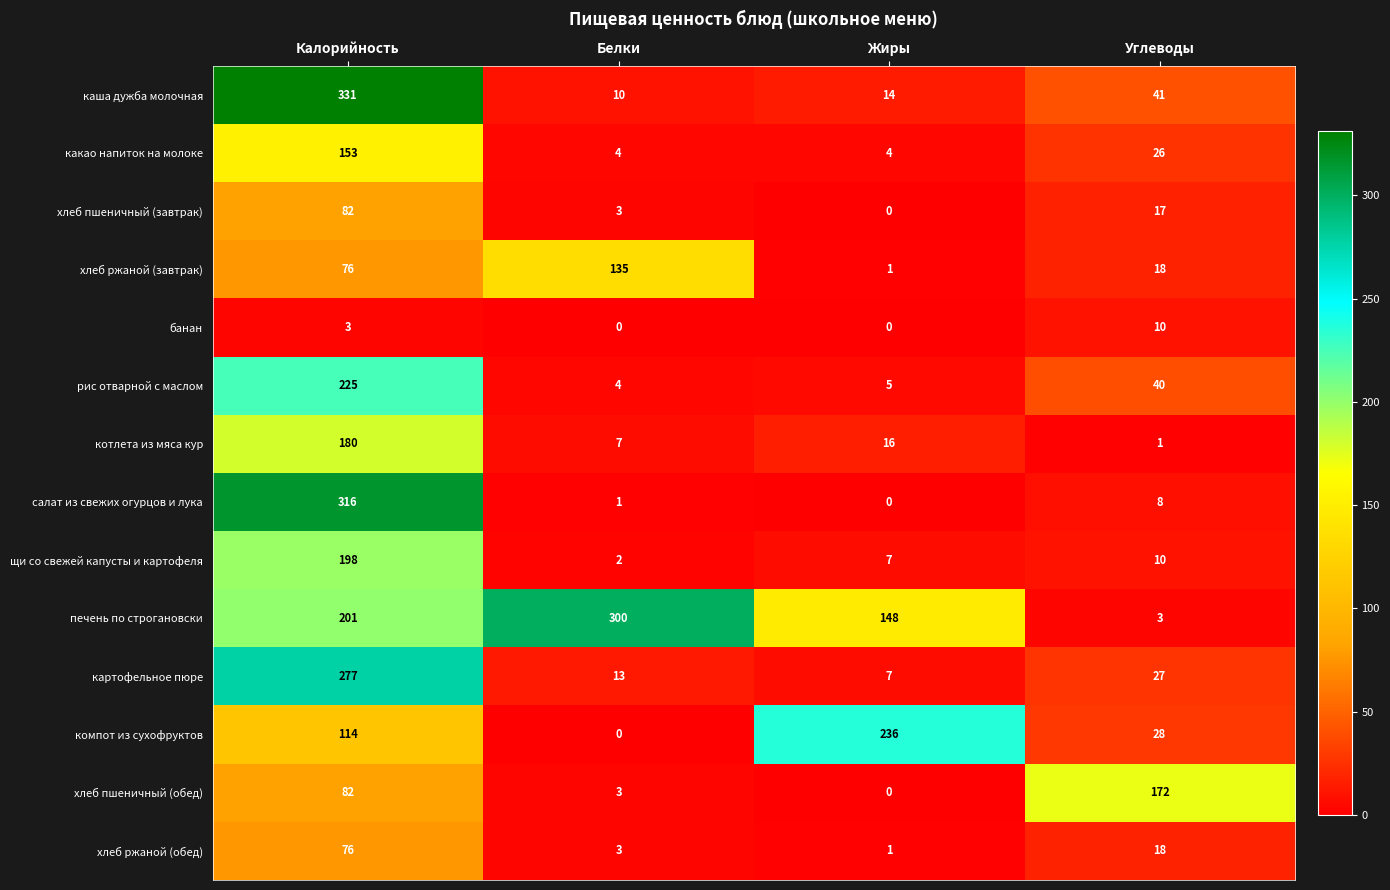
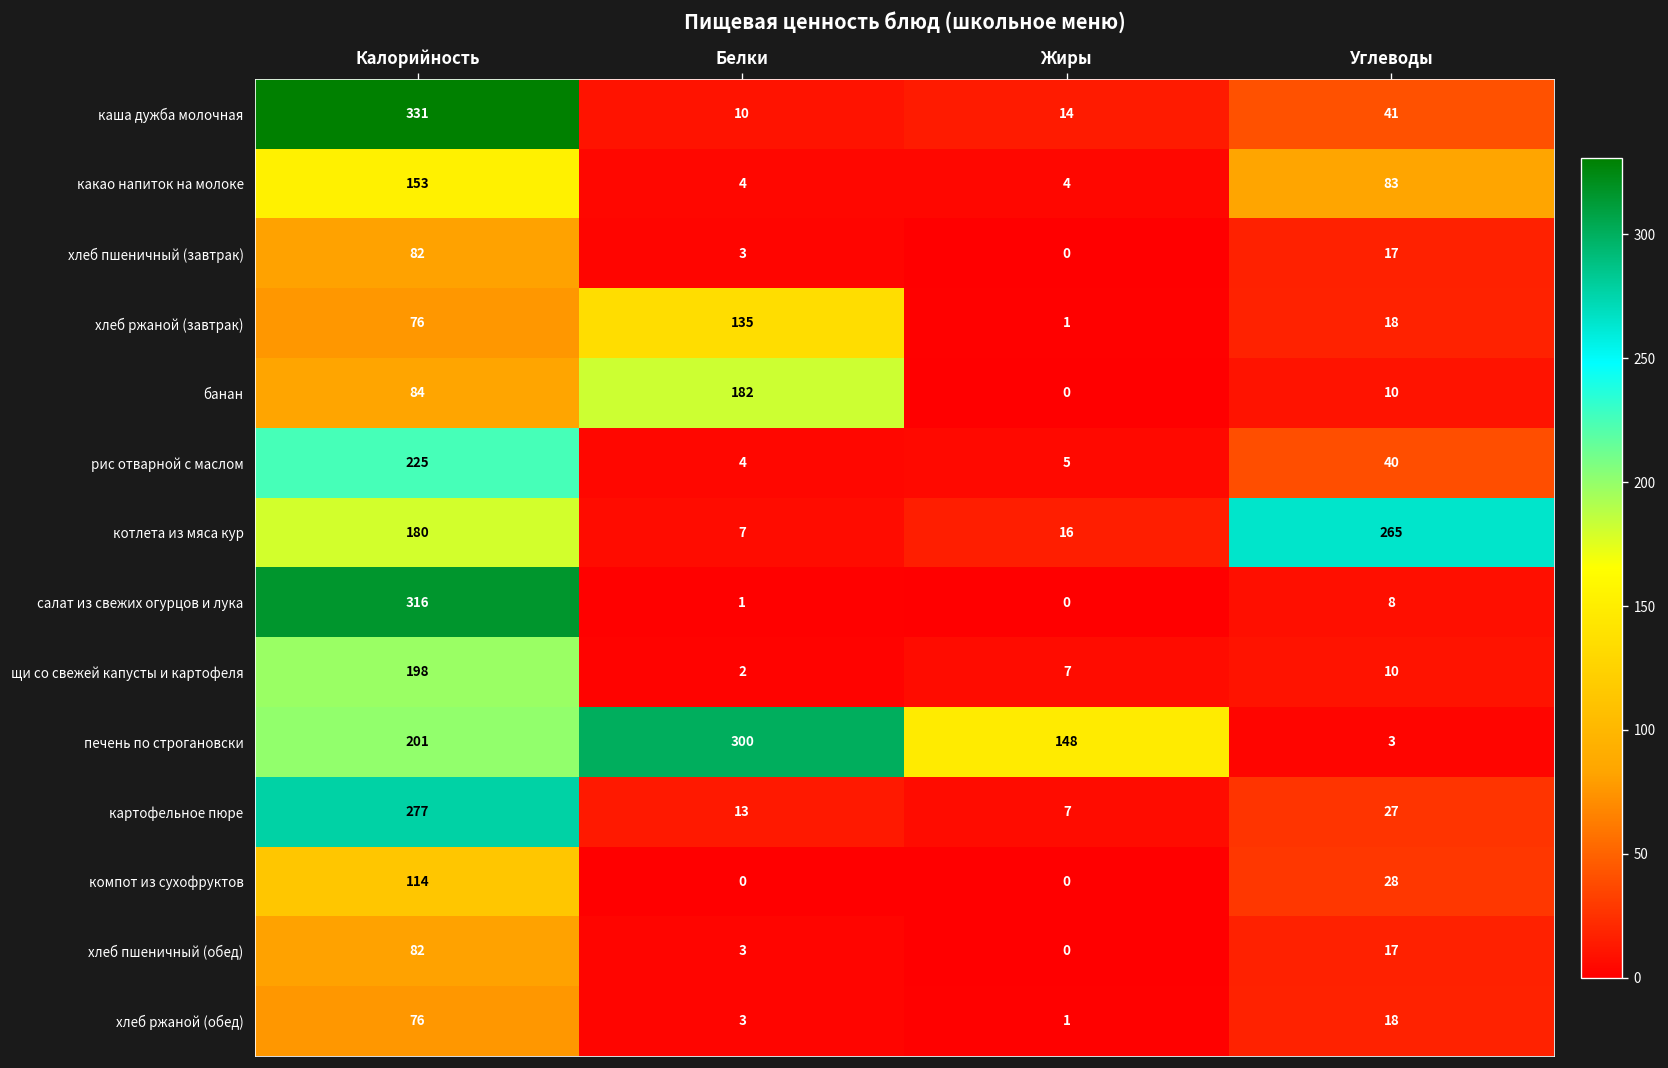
  {
    "каша дужба молочная": {
      "Калорийность": 331,
      "Белки": 10,
      "Жиры": 14,
      "Углеводы": 41
    },
    "какао напиток на молоке": {
      "Калорийность": 153,
      "Белки": 4,
      "Жиры": 4,
-     "Углеводы": 26
+     "Углеводы": 83
    },
    "хлеб пшеничный (завтрак)": {
      "Калорийность": 82,
      "Белки": 3,
      "Жиры": 0,
      "Углеводы": 17
    },
    "хлеб ржаной (завтрак)": {
      "Калорийность": 76,
      "Белки": 135,
      "Жиры": 1,
      "Углеводы": 18
    },
    "банан": {
-     "Калорийность": 3,
-     "Белки": 0,
+     "Калорийность": 84,
+     "Белки": 182,
      "Жиры": 0,
      "Углеводы": 10
    },
    "рис отварной с маслом": {
      "Калорийность": 225,
      "Белки": 4,
      "Жиры": 5,
      "Углеводы": 40
    },
    "котлета из мяса кур": {
      "Калорийность": 180,
      "Белки": 7,
      "Жиры": 16,
-     "Углеводы": 1
+     "Углеводы": 265
    },
    "салат из свежих огурцов и лука": {
      "Калорийность": 316,
      "Белки": 1,
      "Жиры": 0,
      "Углеводы": 8
    },
    "щи со свежей капусты и картофеля": {
      "Калорийность": 198,
      "Белки": 2,
      "Жиры": 7,
      "Углеводы": 10
    },
    "печень по строгановски": {
      "Калорийность": 201,
      "Белки": 300,
      "Жиры": 148,
      "Углеводы": 3
    },
    "картофельное пюре": {
      "Калорийность": 277,
      "Белки": 13,
      "Жиры": 7,
      "Углеводы": 27
    },
    "компот из сухофруктов": {
      "Калорийность": 114,
      "Белки": 0,
-     "Жиры": 236,
+     "Жиры": 0,
      "Углеводы": 28
    },
    "хлеб пшеничный (обед)": {
      "Калорийность": 82,
      "Белки": 3,
      "Жиры": 0,
-     "Углеводы": 172
+     "Углеводы": 17
    },
    "хлеб ржаной (обед)": {
      "Калорийность": 76,
      "Белки": 3,
      "Жиры": 1,
      "Углеводы": 18
    }
  }
